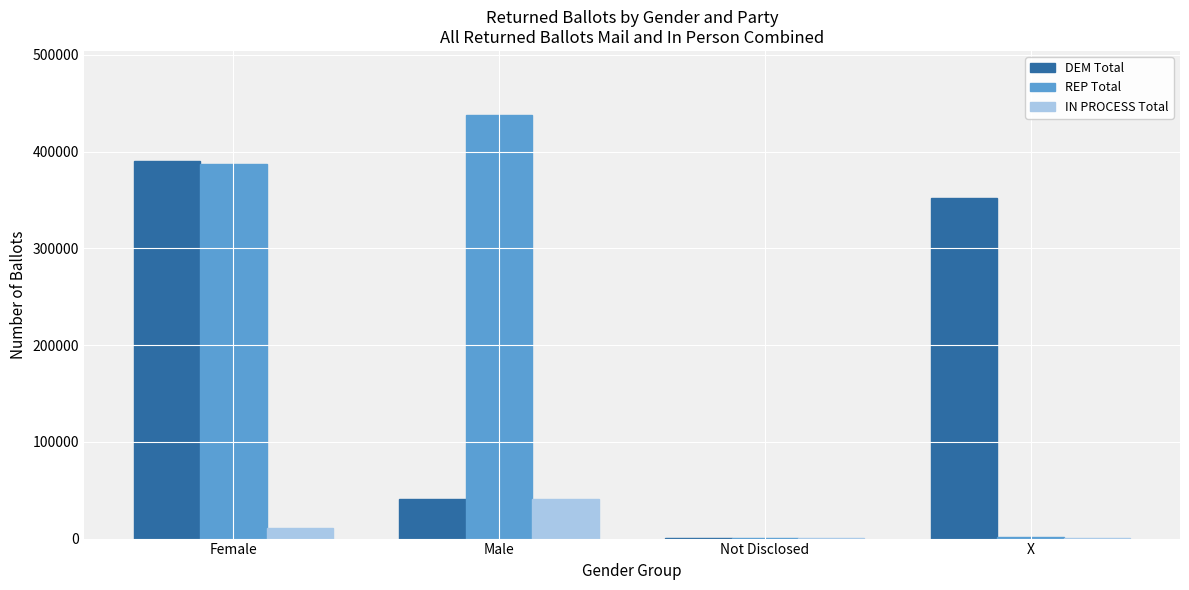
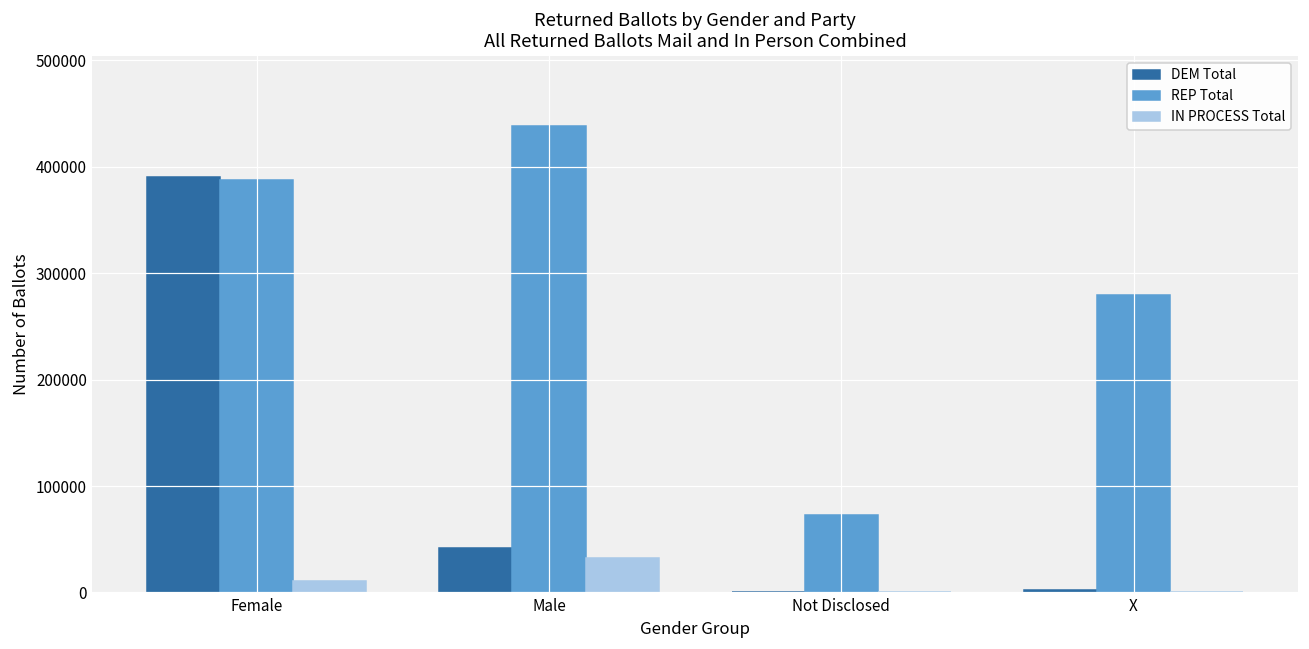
  {
    "DEM Total": {
      "Female": 390000,
      "Male": 40000,
-     "X": 350000
+     "X": 0
    },
    "REP Total": {
      "Female": 390000,
      "Male": 440000,
-     "Not Disclosed": 0,
-     "X": 0
+     "Not Disclosed": 70000,
+     "X": 280000
    },
    "IN PROCESS Total": {
      "Female": 10000,
-     "Male": 40000
+     "Male": 30000
    }
  }
